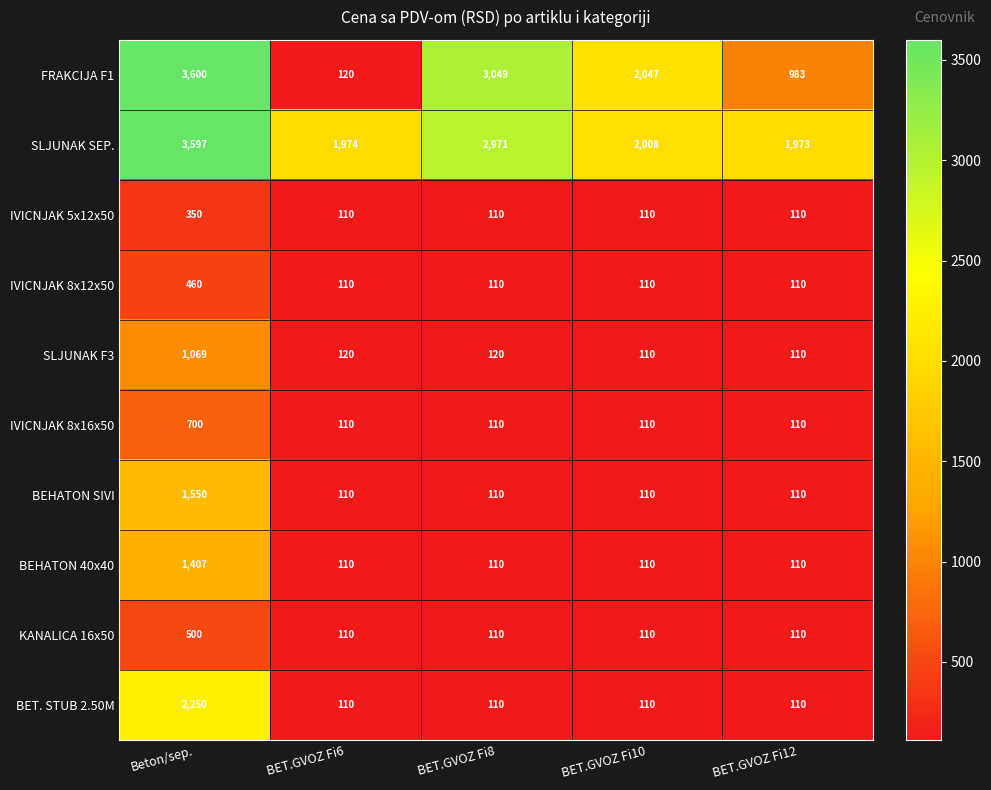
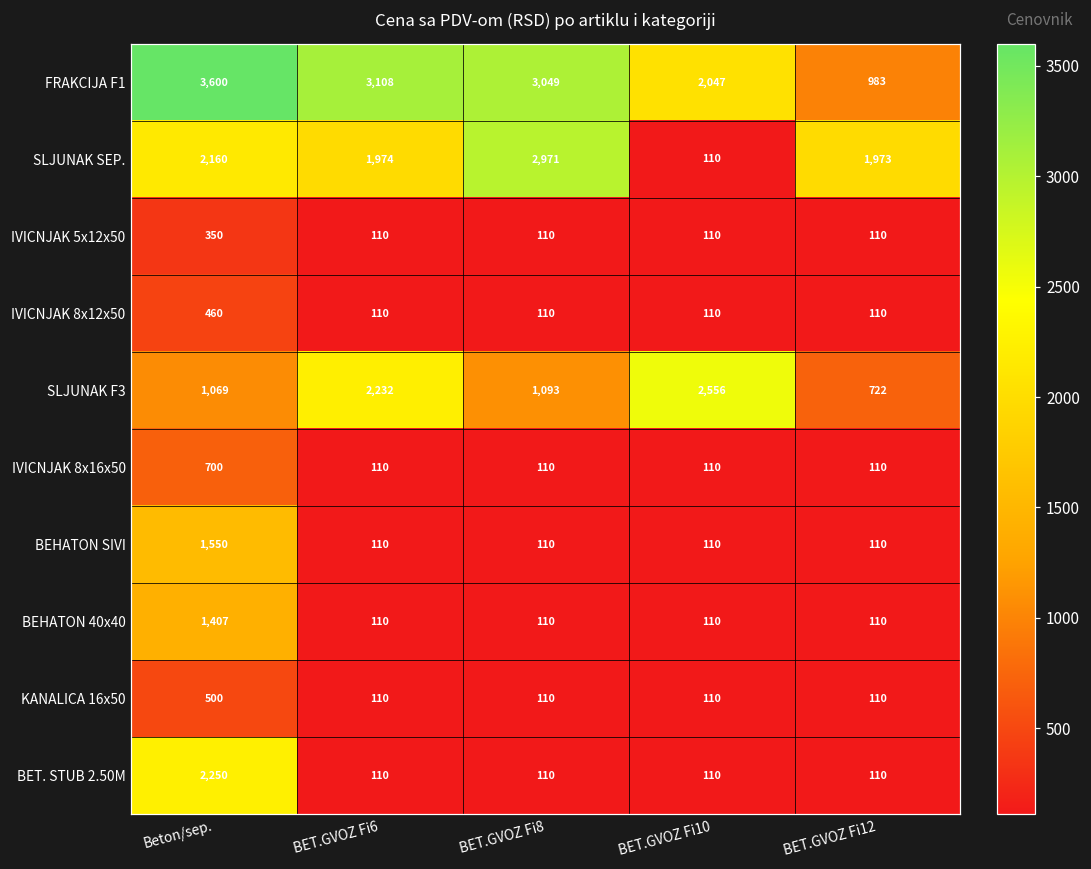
  {
    "FRAKCIJA F1": {
      "Beton/sep.": "3,600",
-     "BET.GVOZ Fi6": "120",
+     "BET.GVOZ Fi6": "3,108",
      "BET.GVOZ Fi8": "3,049",
      "BET.GVOZ Fi10": "2,047",
      "BET.GVOZ Fi12": "983"
    },
    "SLJUNAK SEP.": {
-     "Beton/sep.": "3,597",
+     "Beton/sep.": "2,160",
      "BET.GVOZ Fi6": "1,974",
      "BET.GVOZ Fi8": "2,971",
-     "BET.GVOZ Fi10": "2,008",
+     "BET.GVOZ Fi10": "110",
      "BET.GVOZ Fi12": "1,973"
    },
    "IVICNJAK 5x12x50": {
      "Beton/sep.": "350",
      "BET.GVOZ Fi6": "110",
      "BET.GVOZ Fi8": "110",
      "BET.GVOZ Fi10": "110",
      "BET.GVOZ Fi12": "110"
    },
    "IVICNJAK 8x12x50": {
      "Beton/sep.": "460",
      "BET.GVOZ Fi6": "110",
      "BET.GVOZ Fi8": "110",
      "BET.GVOZ Fi10": "110",
      "BET.GVOZ Fi12": "110"
    },
    "SLJUNAK F3": {
      "Beton/sep.": "1,069",
-     "BET.GVOZ Fi6": "120",
-     "BET.GVOZ Fi8": "120",
-     "BET.GVOZ Fi10": "110",
-     "BET.GVOZ Fi12": "110"
+     "BET.GVOZ Fi6": "2,232",
+     "BET.GVOZ Fi8": "1,093",
+     "BET.GVOZ Fi10": "2,556",
+     "BET.GVOZ Fi12": "722"
    },
    "IVICNJAK 8x16x50": {
      "Beton/sep.": "700",
      "BET.GVOZ Fi6": "110",
      "BET.GVOZ Fi8": "110",
      "BET.GVOZ Fi10": "110",
      "BET.GVOZ Fi12": "110"
    },
    "BEHATON SIVI": {
      "Beton/sep.": "1,550",
      "BET.GVOZ Fi6": "110",
      "BET.GVOZ Fi8": "110",
      "BET.GVOZ Fi10": "110",
      "BET.GVOZ Fi12": "110"
    },
    "BEHATON 40x40": {
      "Beton/sep.": "1,407",
      "BET.GVOZ Fi6": "110",
      "BET.GVOZ Fi8": "110",
      "BET.GVOZ Fi10": "110",
      "BET.GVOZ Fi12": "110"
    },
    "KANALICA 16x50": {
      "Beton/sep.": "500",
      "BET.GVOZ Fi6": "110",
      "BET.GVOZ Fi8": "110",
      "BET.GVOZ Fi10": "110",
      "BET.GVOZ Fi12": "110"
    },
    "BET. STUB 2.50M": {
      "Beton/sep.": "2,250",
      "BET.GVOZ Fi6": "110",
      "BET.GVOZ Fi8": "110",
      "BET.GVOZ Fi10": "110",
      "BET.GVOZ Fi12": "110"
    }
  }
